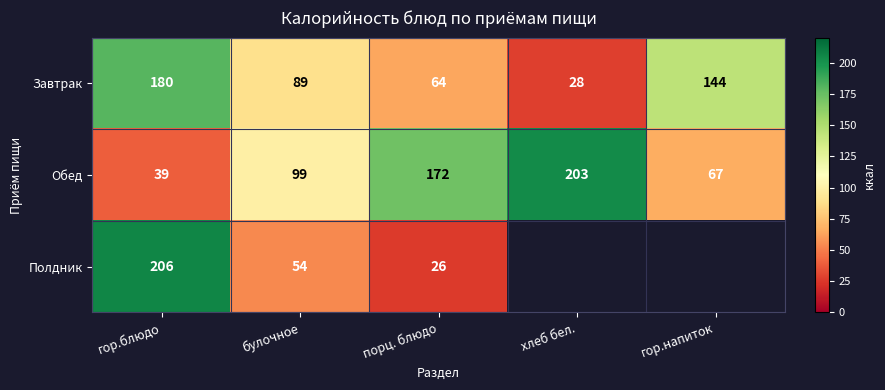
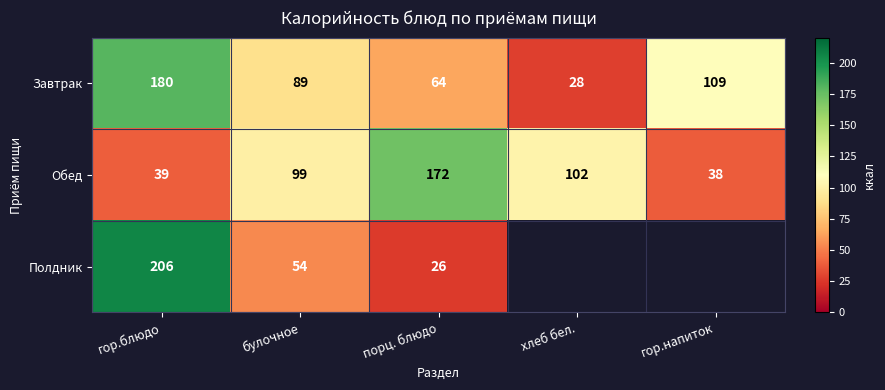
  {
    "Завтрак": {
      "гор.блюдо": 180,
      "булочное": 89,
      "порц. блюдо": 64,
      "хлеб бел.": 28,
-     "гор.напиток": 144
+     "гор.напиток": 109
    },
    "Обед": {
      "гор.блюдо": 39,
      "булочное": 99,
      "порц. блюдо": 172,
-     "хлеб бел.": 203,
-     "гор.напиток": 67
+     "хлеб бел.": 102,
+     "гор.напиток": 38
    },
    "Полдник": {
      "гор.блюдо": 206,
      "булочное": 54,
      "порц. блюдо": 26
    }
  }
